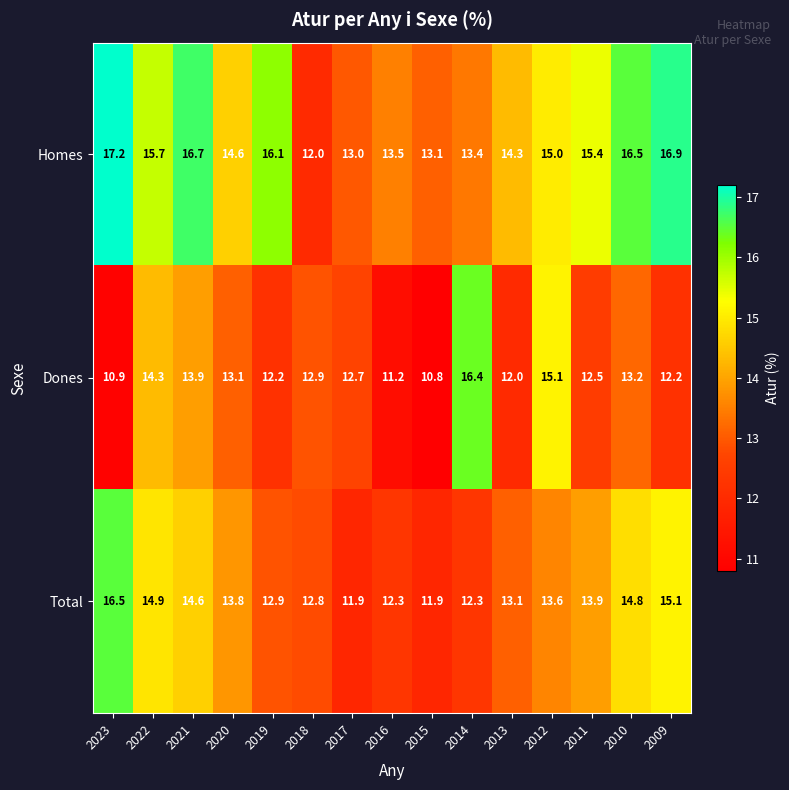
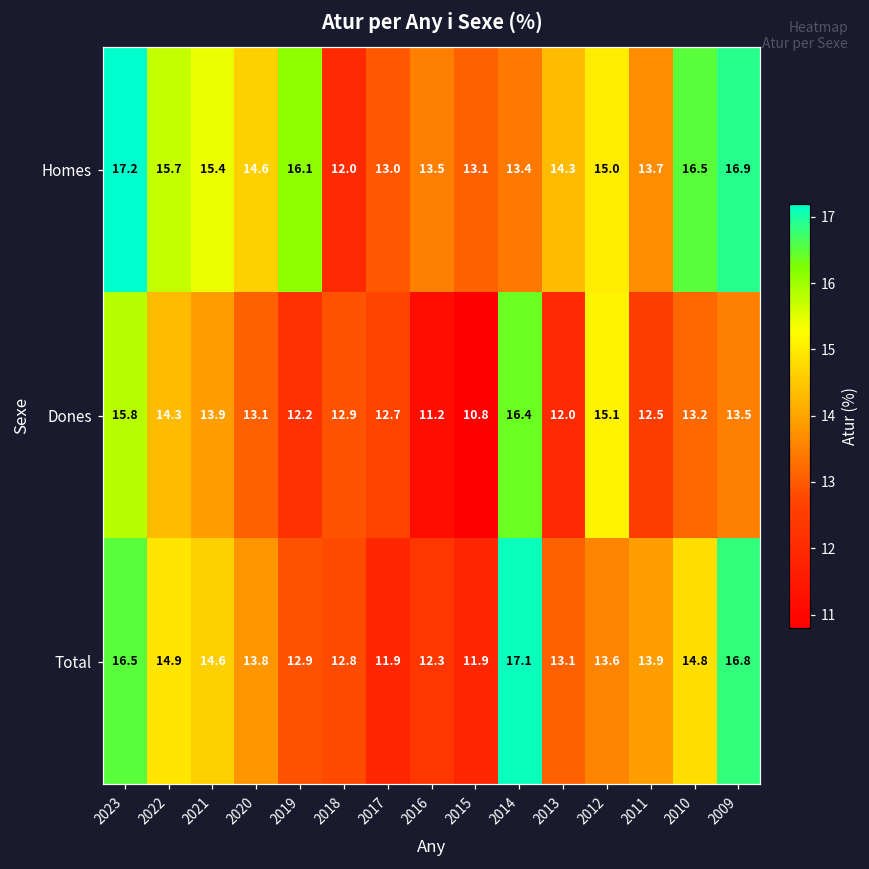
  {
    "Homes": {
      "2023": 17.2,
      "2022": 15.7,
-     "2021": 16.7,
+     "2021": 15.4,
      "2020": 14.6,
      "2019": 16.1,
      "2018": 12.0,
      "2017": 13.0,
      "2016": 13.5,
      "2015": 13.1,
      "2014": 13.4,
      "2013": 14.3,
      "2012": 15.0,
-     "2011": 15.4,
+     "2011": 13.7,
      "2010": 16.5,
      "2009": 16.9
    },
    "Dones": {
-     "2023": 10.9,
+     "2023": 15.8,
      "2022": 14.3,
      "2021": 13.9,
      "2020": 13.1,
      "2019": 12.2,
      "2018": 12.9,
      "2017": 12.7,
      "2016": 11.2,
      "2015": 10.8,
      "2014": 16.4,
      "2013": 12.0,
      "2012": 15.1,
      "2011": 12.5,
      "2010": 13.2,
-     "2009": 12.2
+     "2009": 13.5
    },
    "Total": {
      "2023": 16.5,
      "2022": 14.9,
      "2021": 14.6,
      "2020": 13.8,
      "2019": 12.9,
      "2018": 12.8,
      "2017": 11.9,
      "2016": 12.3,
      "2015": 11.9,
-     "2014": 12.3,
+     "2014": 17.1,
      "2013": 13.1,
      "2012": 13.6,
      "2011": 13.9,
      "2010": 14.8,
-     "2009": 15.1
+     "2009": 16.8
    }
  }
